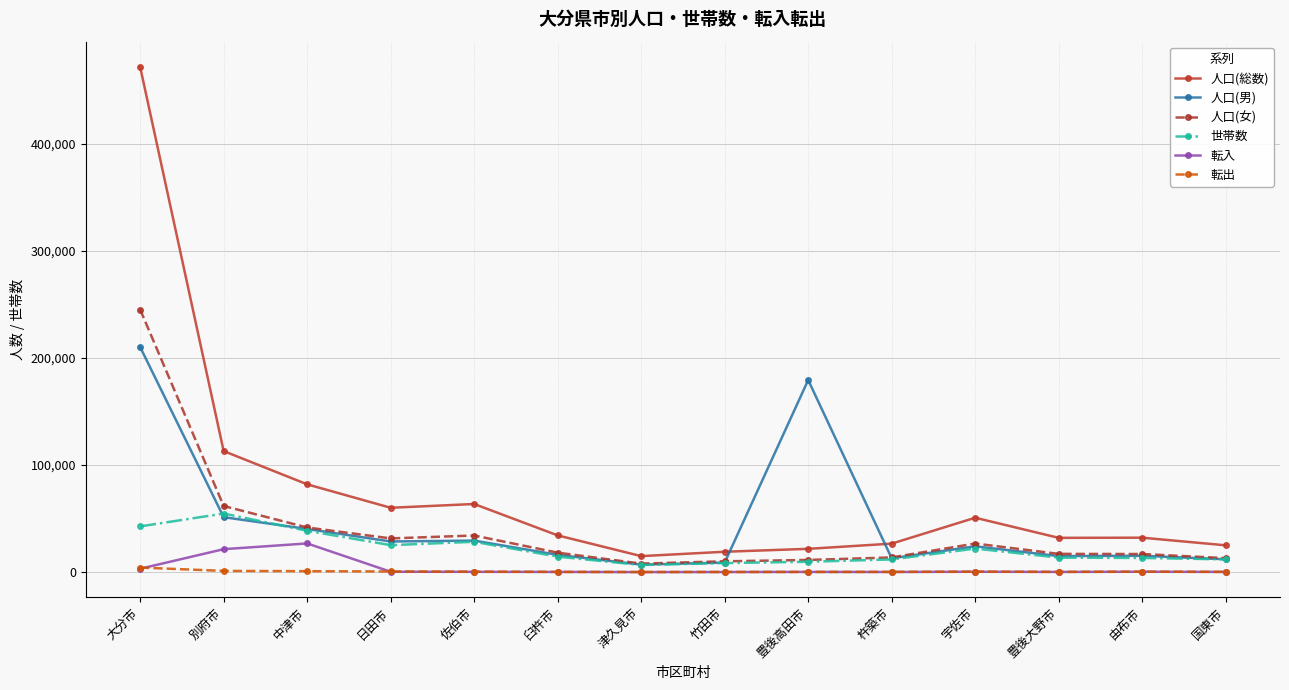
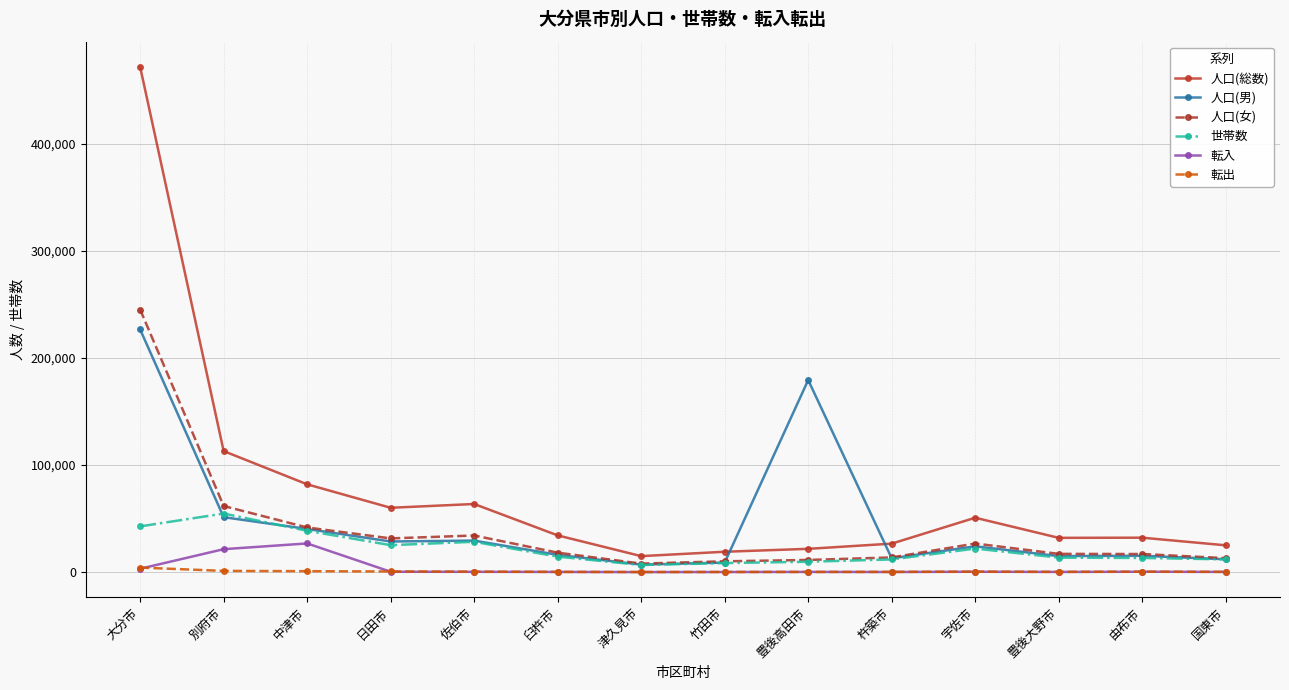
  {
    "人口(男)": {
-     "大分市": "210,000",
+     "大分市": "227,000",
      "別府市": "51,000",
      "日田市": "29,000",
      "豊後高田市": "179,000"
    },
    "世帯数": {
      "大分市": "43,000",
      "別府市": "55,000",
      "日田市": "25,000"
    },
    "転入": {
      "別府市": "21,000",
      "中津市": "27,000"
    }
  }
